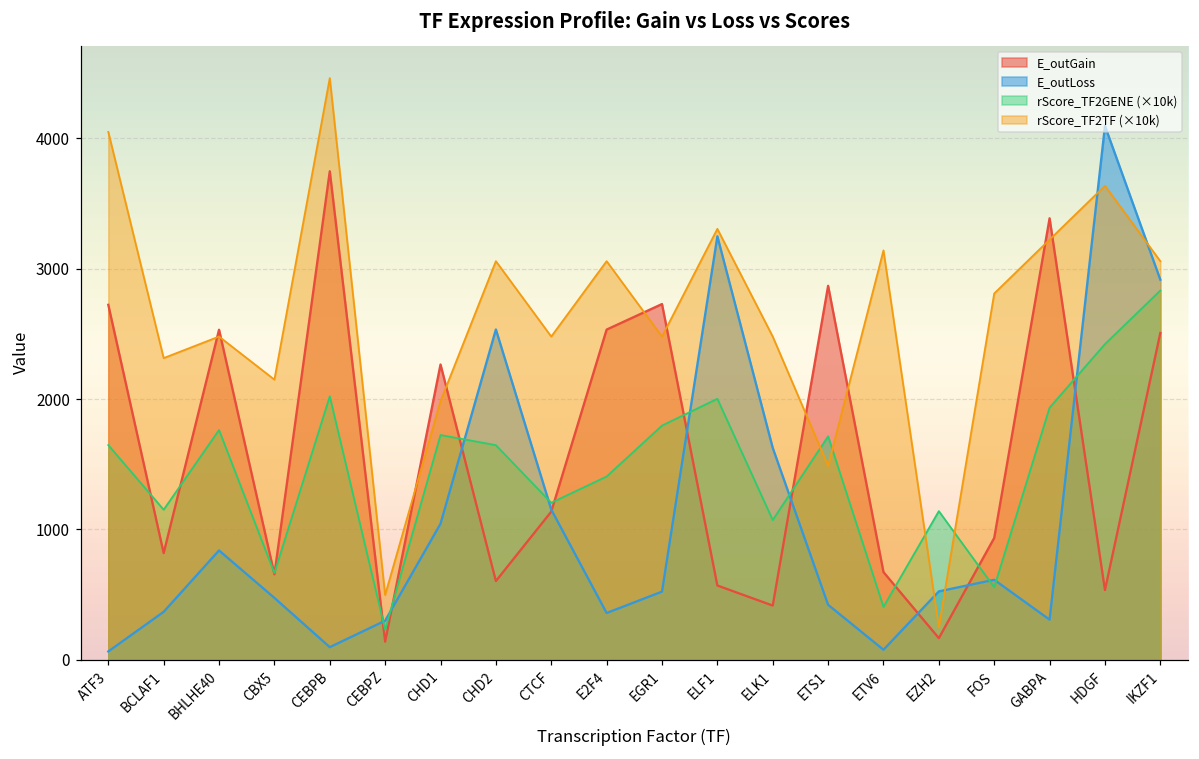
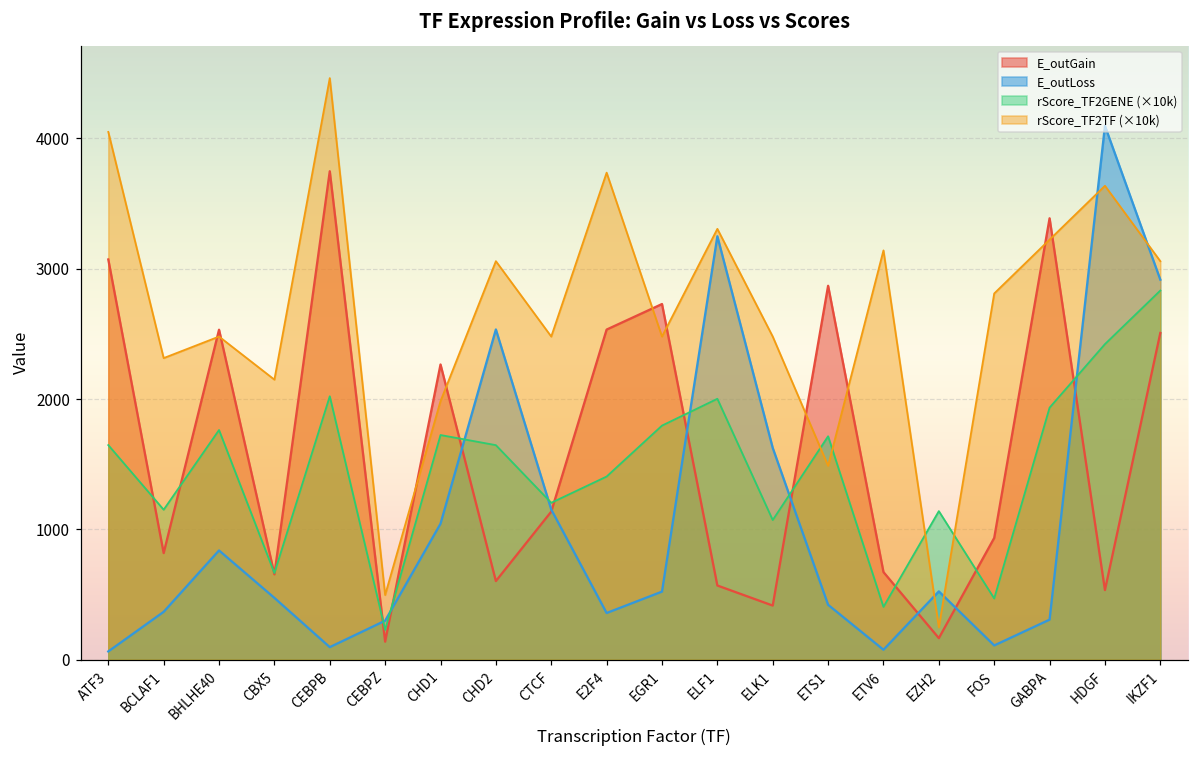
  {
    "E_outGain": {
-     "ATF3": 2720,
+     "ATF3": 3070,
      "BCLAF1": 820,
      "BHLHE40": 2530,
      "CEBPB": 3750,
      "CEBPZ": 140,
      "CHD1": 2270,
      "CHD2": 600,
      "E2F4": 2530,
      "EGR1": 2730,
      "ELF1": 570,
      "ELK1": 420,
      "ETS1": 2870,
      "ETV6": 670,
      "EZH2": 170,
      "FOS": 930,
      "GABPA": 3390,
      "HDGF": 530,
      "IKZF1": 2510
    },
    "E_outLoss": {
      "ATF3": 60,
      "BCLAF1": 370,
      "BHLHE40": 840,
      "CBX5": 470,
      "CEBPB": 100,
      "CEBPZ": 300,
      "CHD1": 1040,
      "CHD2": 2530,
      "E2F4": 360,
      "EGR1": 520,
      "ELF1": 3250,
      "ELK1": 1630,
      "ETS1": 420,
      "ETV6": 80,
      "EZH2": 520,
-     "FOS": 610,
+     "FOS": 110,
      "GABPA": 310,
      "IKZF1": 2920
    },
    "rScore_TF2GENE (×10k)": {
      "ATF3": 1650,
      "BCLAF1": 1150,
      "BHLHE40": 1760,
      "CEBPB": 2020,
      "CEBPZ": 230,
      "CHD1": 1720,
      "CHD2": 1650,
      "CTCF": 1200,
      "E2F4": 1410,
      "EGR1": 1800,
      "ELF1": 2000,
      "ELK1": 1070,
      "ETS1": 1710,
      "ETV6": 400,
      "EZH2": 1140,
-     "FOS": 560,
+     "FOS": 470,
      "GABPA": 1930,
      "HDGF": 2420,
      "IKZF1": 2830
    },
    "rScore_TF2TF (×10k)": {
      "ATF3": 4050,
      "BCLAF1": 2310,
      "BHLHE40": 2480,
      "CBX5": 2150,
      "CEBPB": 4460,
      "CEBPZ": 500,
      "CHD1": 1980,
      "CHD2": 3060,
      "CTCF": 2480,
-     "E2F4": 3060,
+     "E2F4": 3740,
      "EGR1": 2480,
      "ELF1": 3310,
      "ELK1": 2480,
      "ETS1": 1490,
      "ETV6": 3140,
      "EZH2": 250,
      "FOS": 2810,
      "GABPA": 3220,
      "HDGF": 3640,
      "IKZF1": 3060
    }
  }
